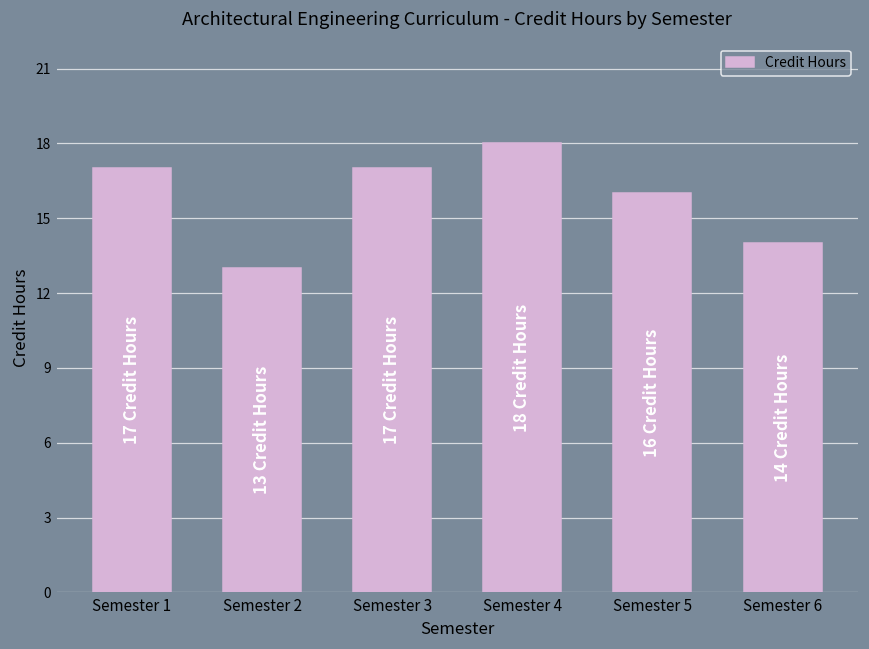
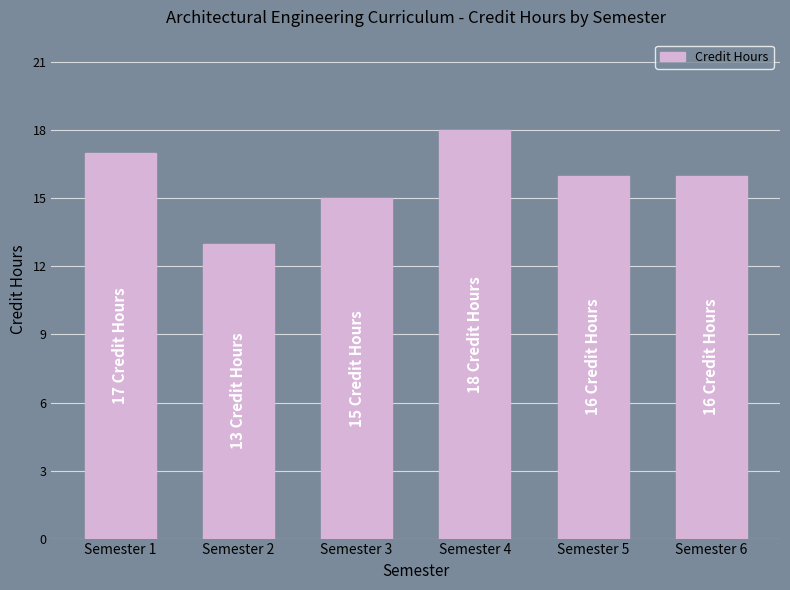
  {
    "Semester 1": 17,
    "Semester 2": 13,
-   "Semester 3": 17,
+   "Semester 3": 15,
    "Semester 4": 18,
    "Semester 5": 16,
-   "Semester 6": 14
+   "Semester 6": 16
  }
